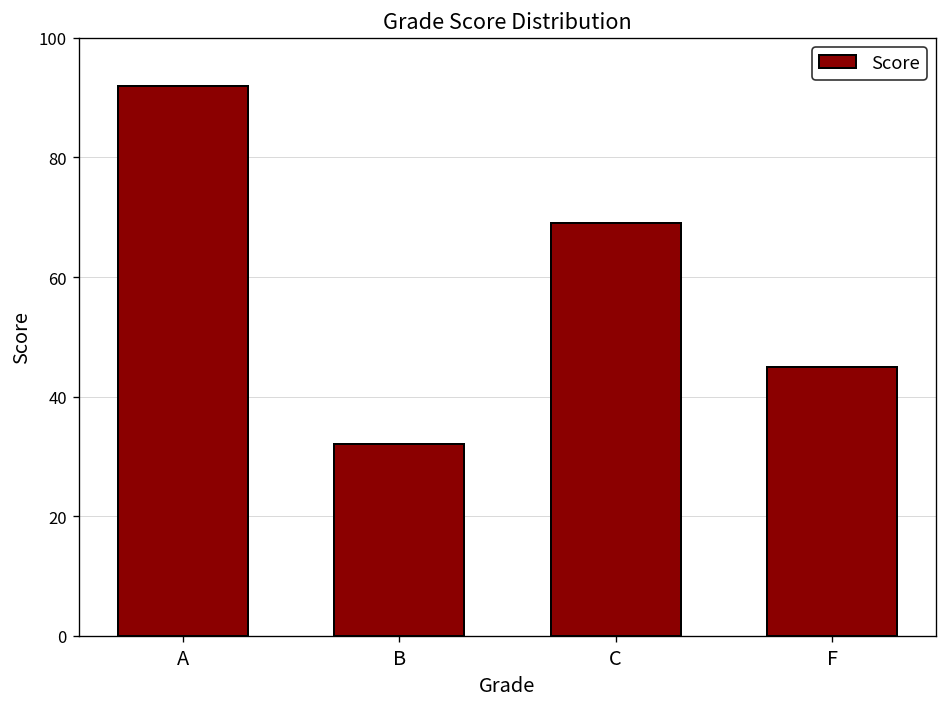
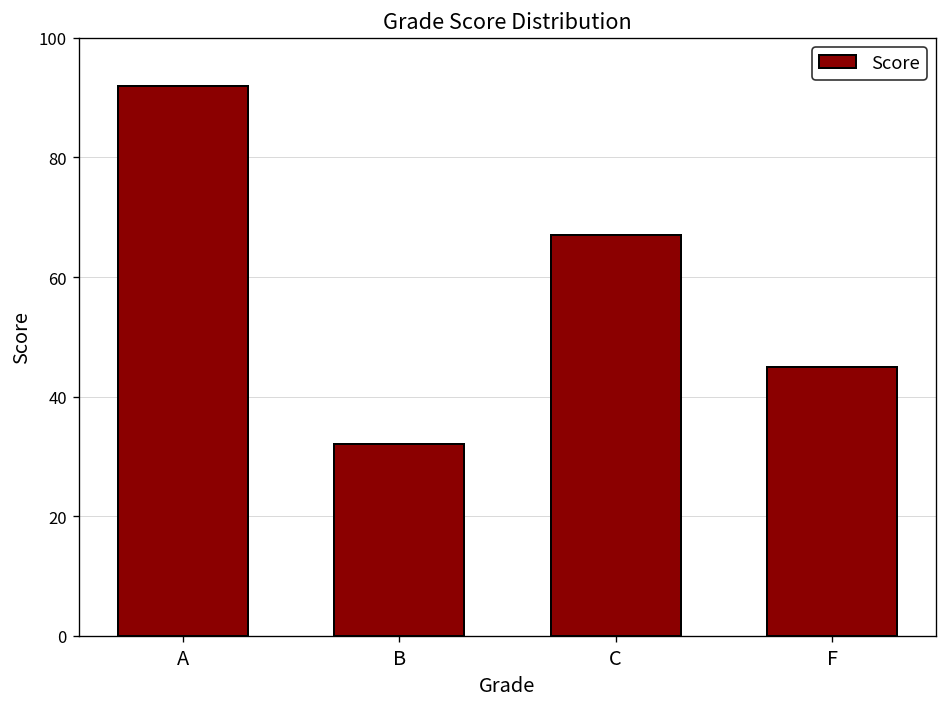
  {
    "A": 92,
    "B": 32,
-   "C": 69,
+   "C": 67,
    "F": 45
  }
